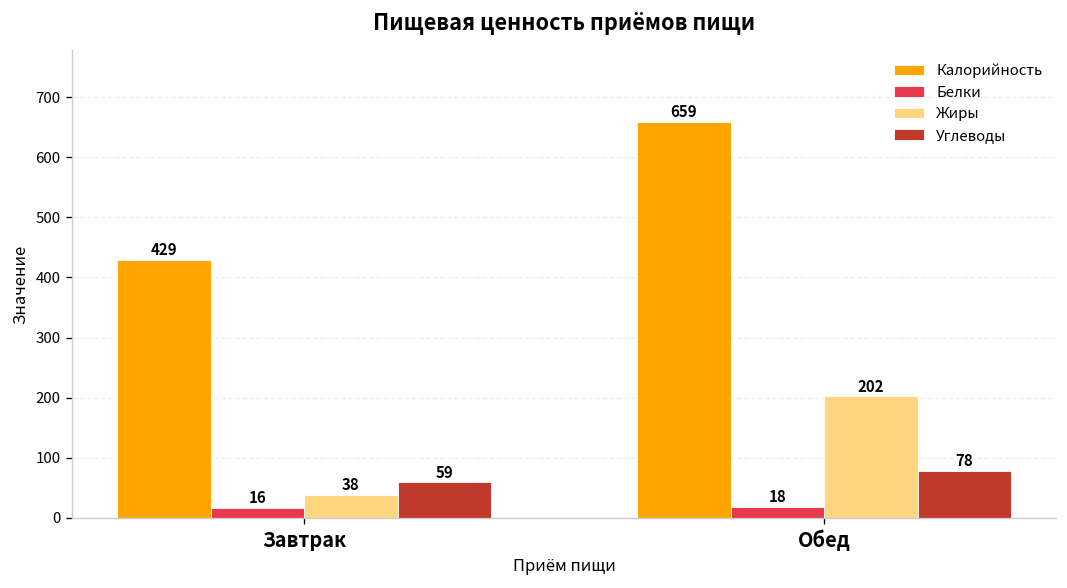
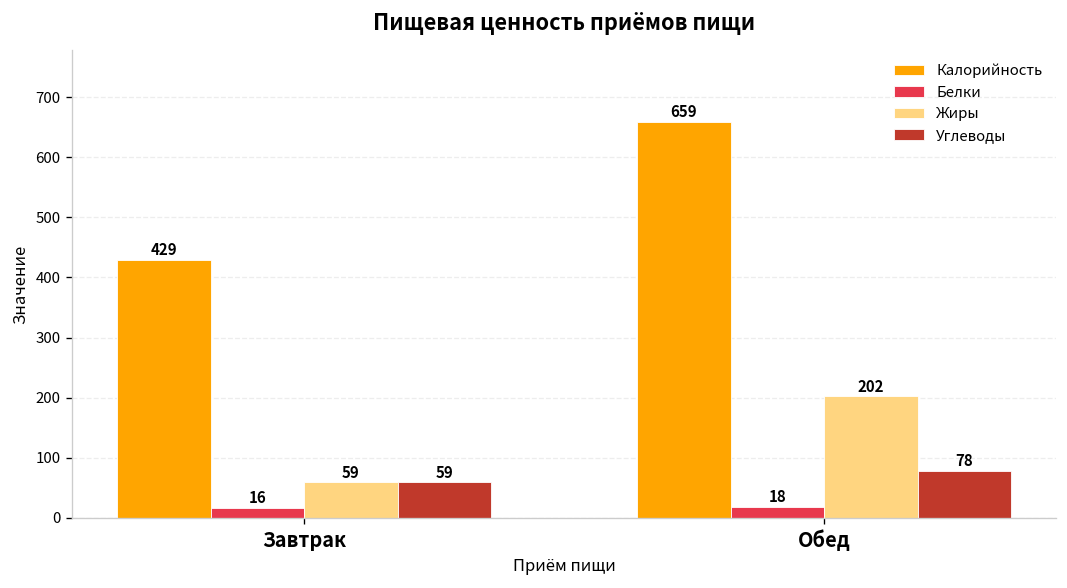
  {
    "Калорийность": {
      "Завтрак": 429,
      "Обед": 659
    },
    "Жиры": {
-     "Завтрак": 38,
+     "Завтрак": 59,
      "Обед": 202
    }
  }
